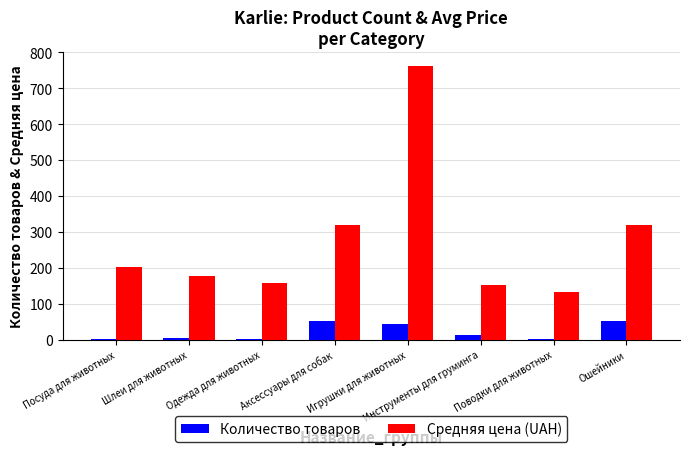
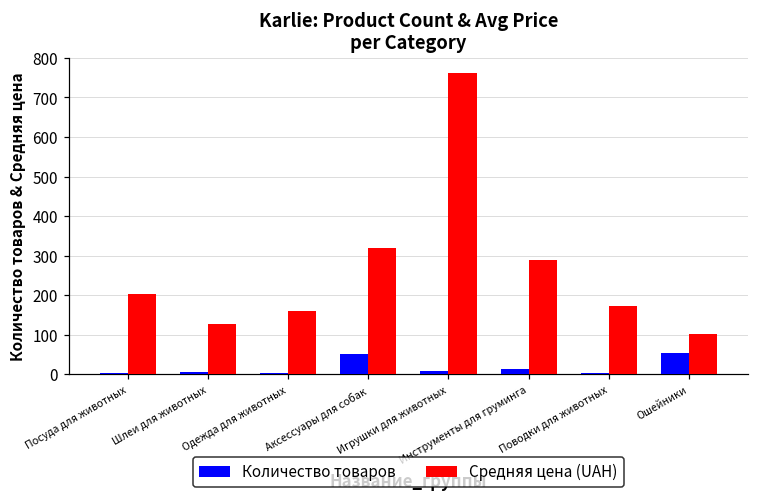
  {
    "Количество товаров": {
      "Аксессуары для собак": 50,
-     "Игрушки для животных": 40,
+     "Игрушки для животных": 10,
      "Инструменты для груминга": 10,
      "Ошейники": 50
    },
    "Средняя цена (UAH)": {
      "Посуда для животных": 200,
-     "Шлеи для животных": 180,
+     "Шлеи для животных": 130,
      "Одежда для животных": 160,
      "Аксессуары для собак": 320,
      "Игрушки для животных": 760,
-     "Инструменты для груминга": 150,
-     "Поводки для животных": 130,
-     "Ошейники": 320
+     "Инструменты для груминга": 290,
+     "Поводки для животных": 170,
+     "Ошейники": 100
    }
  }
